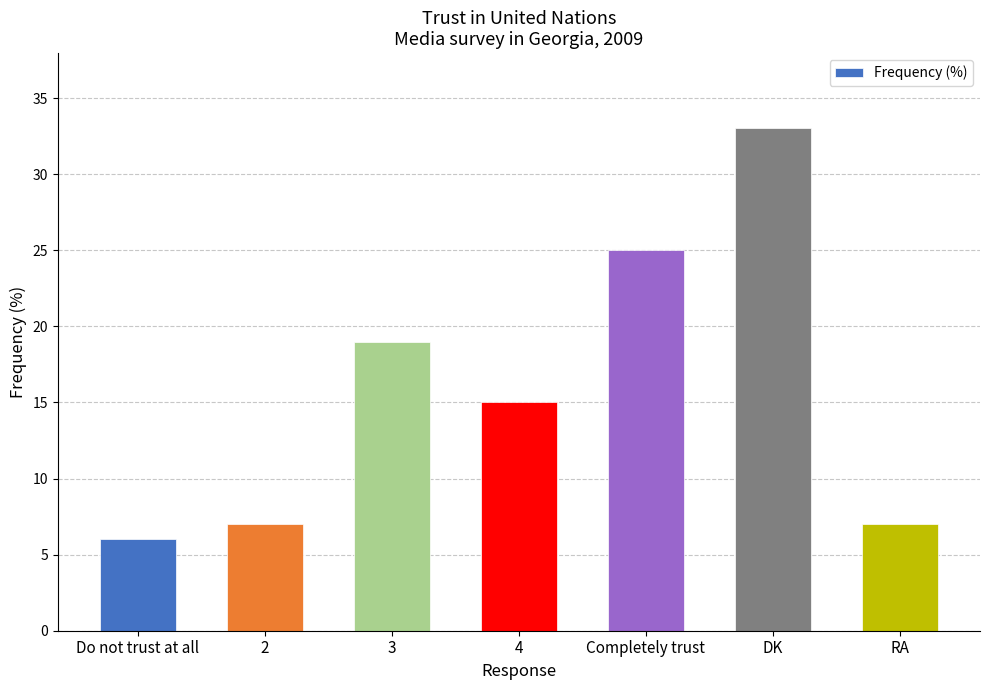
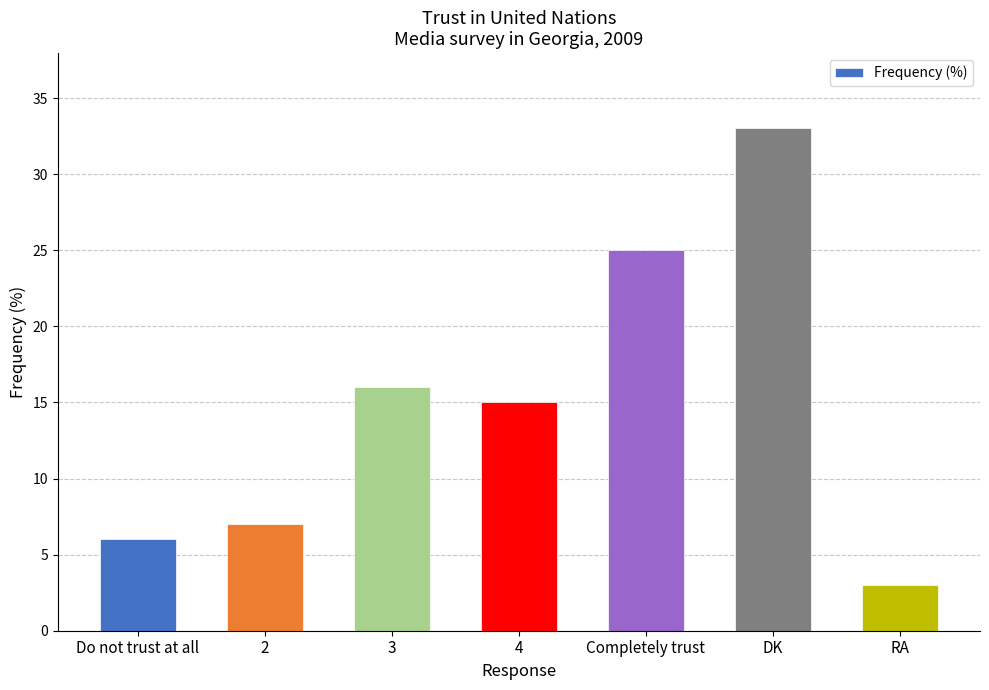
  {
    "Do not trust at all": 6,
    "2": 7,
-   "3": 19,
+   "3": 16,
    "4": 15,
    "Completely trust": 25,
    "DK": 33,
-   "RA": 7
+   "RA": 3
  }
